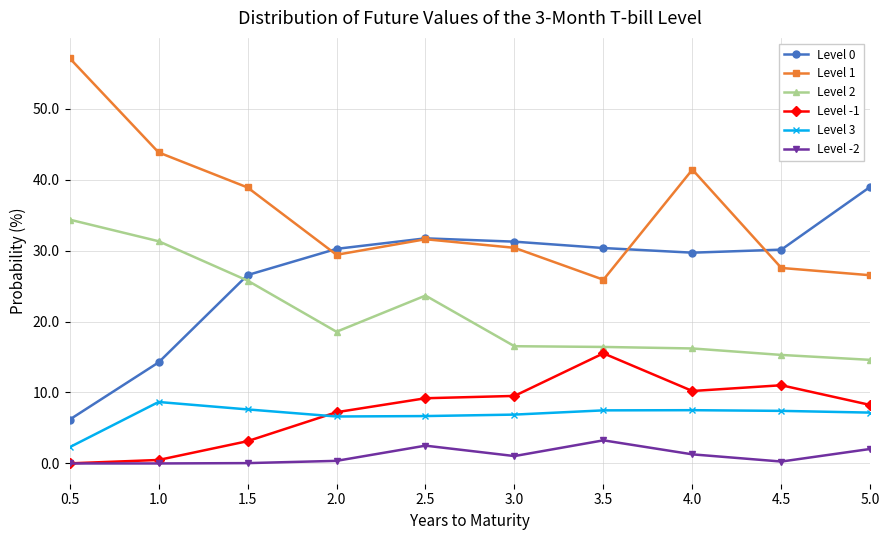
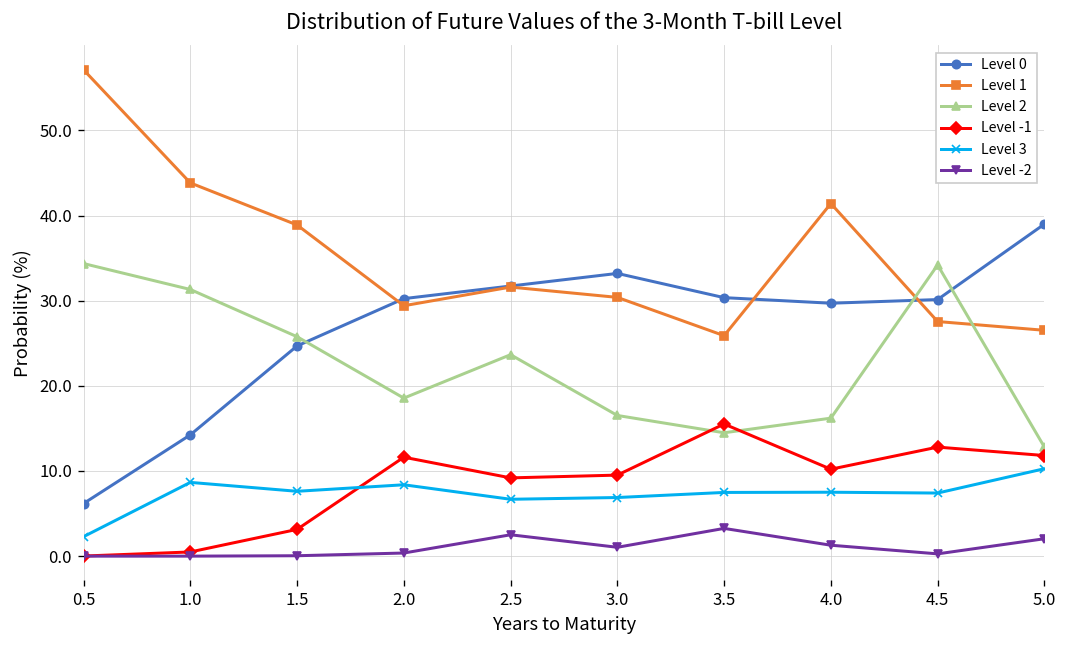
  {
    "Level 0": {
      "0.5": 6,
      "1.0": 14,
-     "1.5": 27,
+     "1.5": 25,
      "2.0": 30,
-     "3.0": 31,
+     "3.0": 33,
      "3.5": 30,
      "4.0": 30,
      "4.5": 30,
      "5.0": 39
    },
    "Level 1": {
      "0.5": 57,
      "1.0": 44,
      "1.5": 39,
      "2.0": 29,
      "3.0": 30,
      "3.5": 26,
      "4.0": 41,
      "4.5": 28,
      "5.0": 27
    },
    "Level 2": {
      "0.5": 34,
      "1.0": 31,
      "1.5": 26,
      "2.0": 19,
      "2.5": 24,
      "3.0": 17,
-     "3.5": 16,
+     "3.5": 14,
      "4.0": 16,
-     "4.5": 15,
-     "5.0": 15
+     "4.5": 34,
+     "5.0": 13
    },
    "Level -1": {
      "1.0": 0,
      "1.5": 3,
-     "2.0": 7,
+     "2.0": 12,
      "2.5": 9,
      "3.0": 10,
      "3.5": 16,
      "4.0": 10,
-     "4.5": 11,
-     "5.0": 8
+     "4.5": 13,
+     "5.0": 12
    },
    "Level 3": {
      "0.5": 2,
      "1.0": 9,
      "1.5": 8,
-     "2.0": 7,
+     "2.0": 8,
      "2.5": 7,
      "3.0": 7,
      "3.5": 7,
      "4.0": 8,
      "4.5": 7,
-     "5.0": 7
+     "5.0": 10
    },
    "Level -2": {
      "1.0": 0,
      "1.5": 0,
      "2.0": 0,
      "2.5": 3,
      "3.0": 1,
      "3.5": 3,
      "4.0": 1,
      "4.5": 0,
      "5.0": 2
    }
  }
